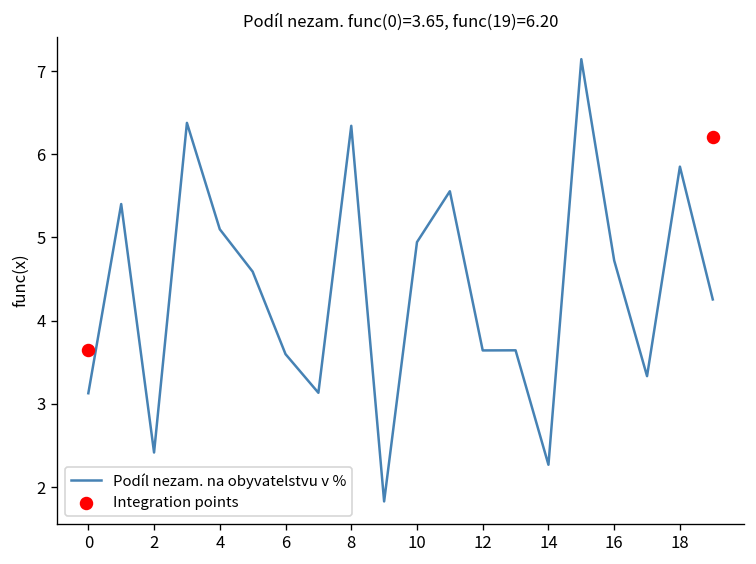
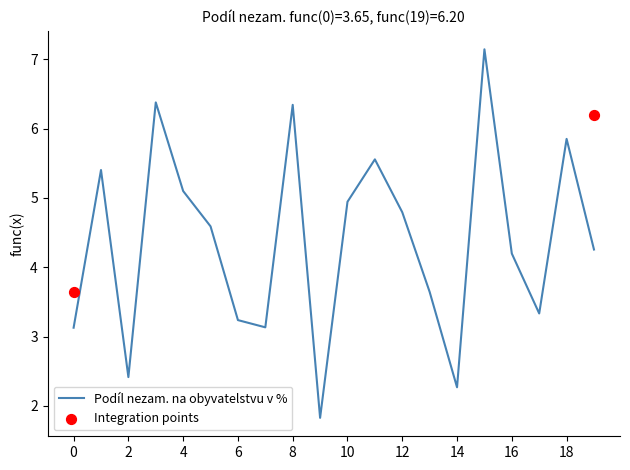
  {
    "Podíl nezam. na obyvatelstvu v %": {
      "0": 3.1,
      "2": 2.4,
      "4": 5.1,
-     "6": 3.6,
+     "6": 3.2,
      "8": 6.3,
      "10": 4.9,
-     "12": 3.6,
+     "12": 4.8,
      "14": 2.3,
-     "16": 4.7,
+     "16": 4.2,
      "18": 5.9
    }
  }
